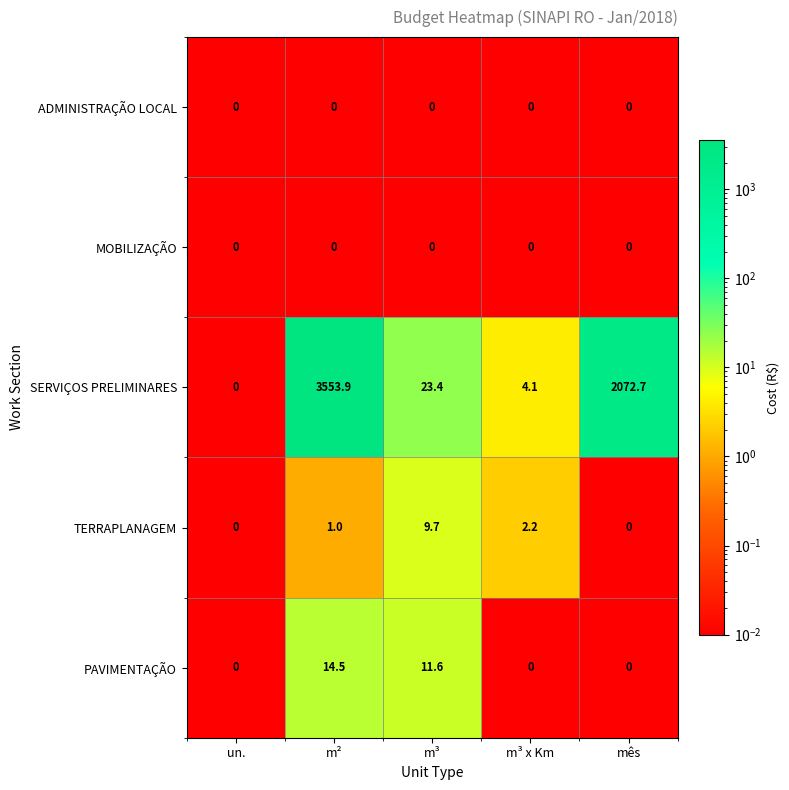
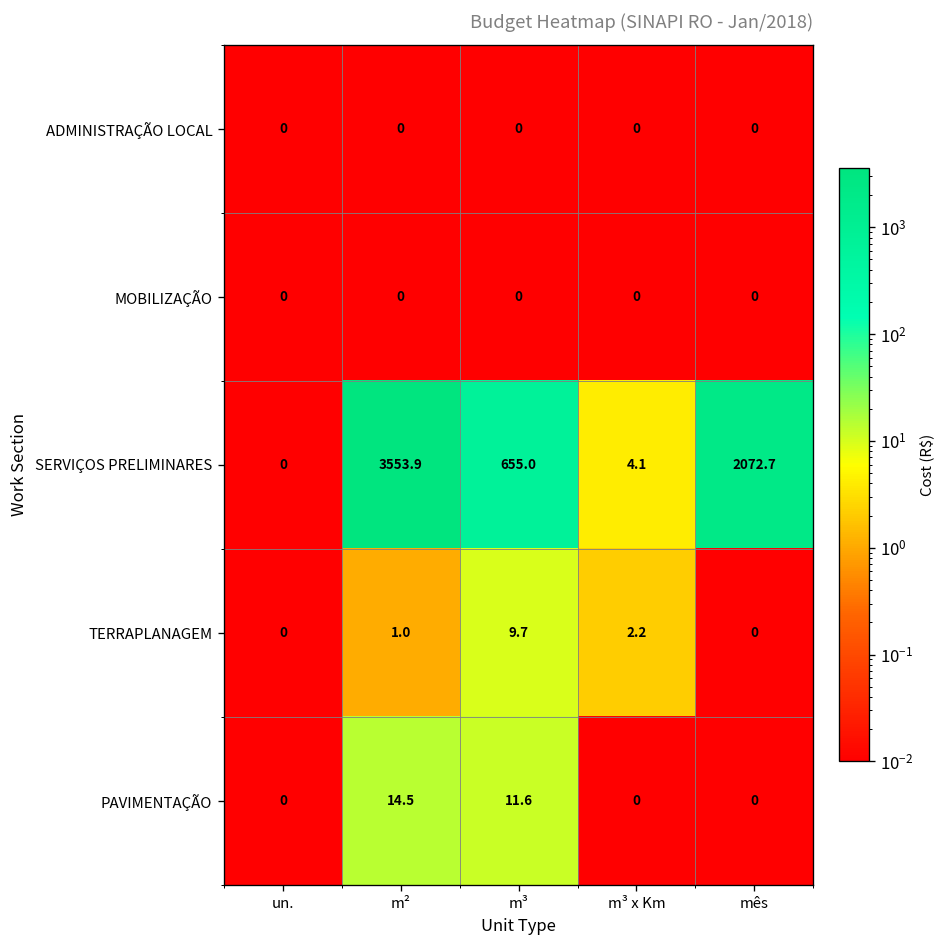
  {
    "ADMINISTRAÇÃO LOCAL": {
      "un.": 0,
      "m²": 0,
      "m³": 0,
      "m³ x Km": 0,
      "mês": 0
    },
    "MOBILIZAÇÃO": {
      "un.": 0,
      "m²": 0,
      "m³": 0,
      "m³ x Km": 0,
      "mês": 0
    },
    "SERVIÇOS PRELIMINARES": {
      "un.": 0,
      "m²": 3553.9,
-     "m³": 23.4,
+     "m³": 655.0,
      "m³ x Km": 4.1,
      "mês": 2072.7
    },
    "TERRAPLANAGEM": {
      "un.": 0,
      "m²": 1.0,
      "m³": 9.7,
      "m³ x Km": 2.2,
      "mês": 0
    },
    "PAVIMENTAÇÃO": {
      "un.": 0,
      "m²": 14.5,
      "m³": 11.6,
      "m³ x Km": 0,
      "mês": 0
    }
  }
